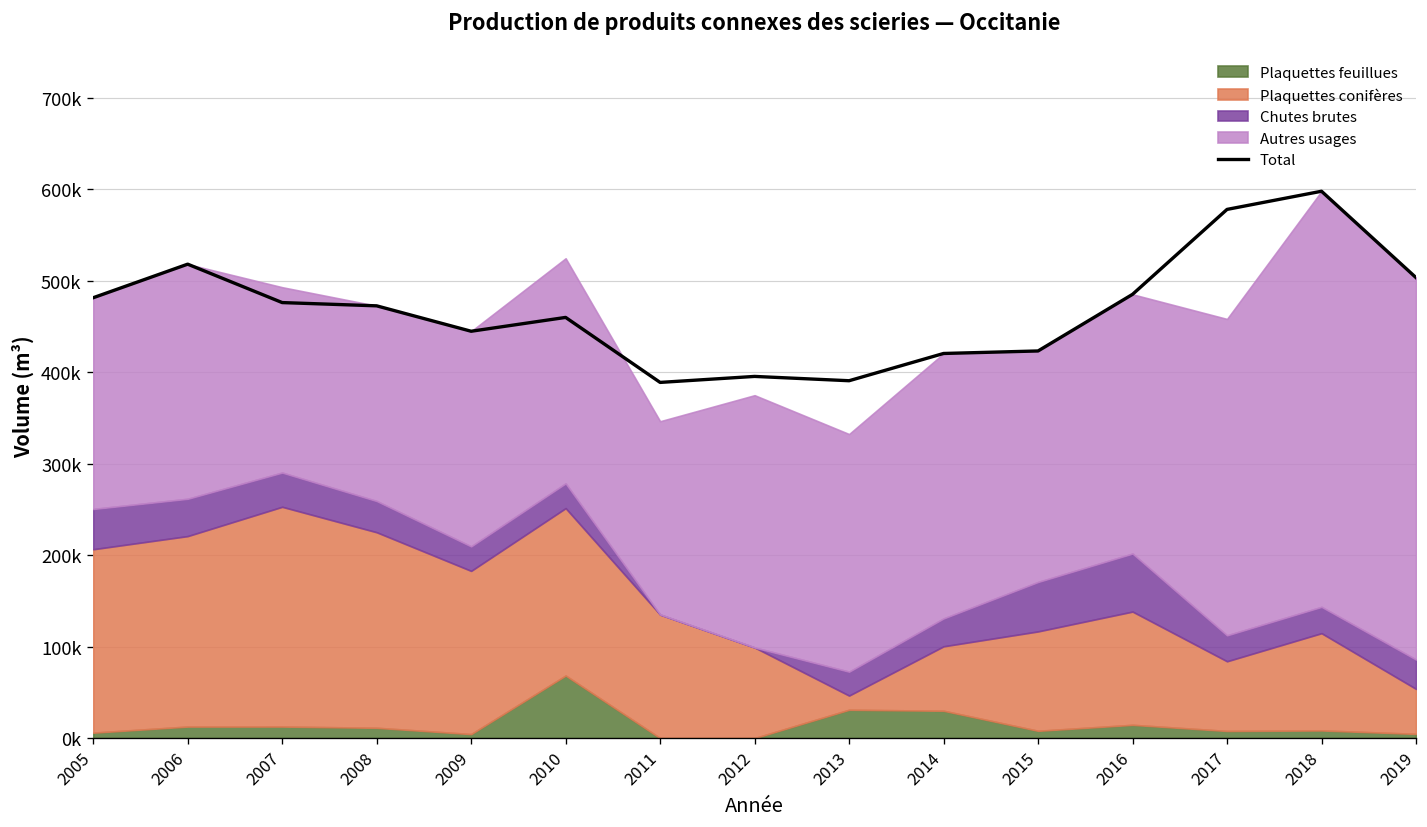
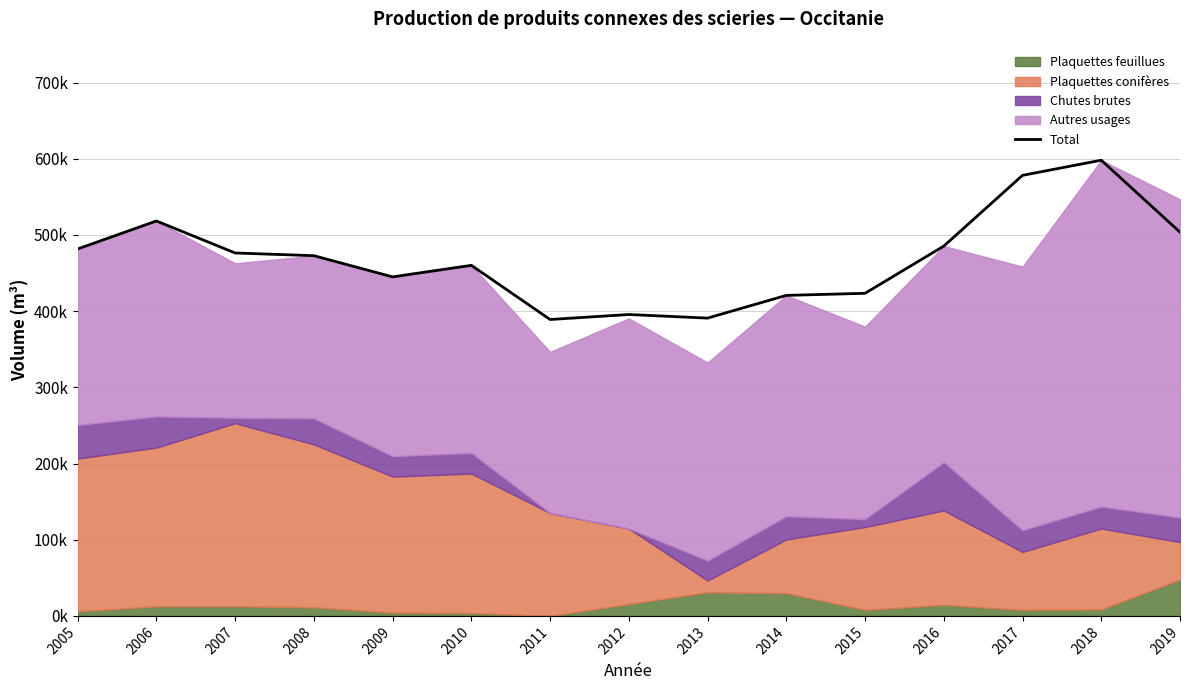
  {
    "Plaquettes feuillues": {
      "2005": 10000,
      "2006": 10000,
      "2007": 10000,
      "2008": 10000,
      "2009": 0,
-     "2010": 70000,
+     "2010": 0,
      "2011": 0,
-     "2012": 0,
+     "2012": 20000,
      "2013": 30000,
      "2014": 30000,
      "2015": 10000,
      "2016": 10000,
      "2017": 10000,
      "2018": 10000,
-     "2019": 0
+     "2019": 50000
    },
    "Total": {
      "2007": 480000,
      "2011": 390000,
      "2012": 400000,
      "2013": 390000,
      "2017": 580000
    },
    "Plaquettes conifères": {
      "2005": 200000,
      "2006": 210000,
      "2007": 240000,
      "2008": 210000,
      "2009": 180000,
      "2010": 180000,
      "2013": 20000,
      "2014": 70000,
      "2015": 110000,
      "2016": 120000,
      "2017": 80000,
      "2018": 110000,
      "2019": 50000
    },
    "Chutes brutes": {
      "2005": 40000,
      "2006": 40000,
-     "2007": 40000,
+     "2007": 10000,
      "2008": 30000,
      "2009": 30000,
      "2010": 30000,
      "2013": 30000,
      "2014": 30000,
-     "2015": 50000,
+     "2015": 10000,
      "2016": 60000,
      "2017": 30000,
      "2018": 30000,
      "2019": 30000
    },
    "Autres usages": {
      "2007": 200000,
      "2011": 210000,
      "2012": 280000,
      "2013": 260000,
      "2017": 350000
    }
  }
